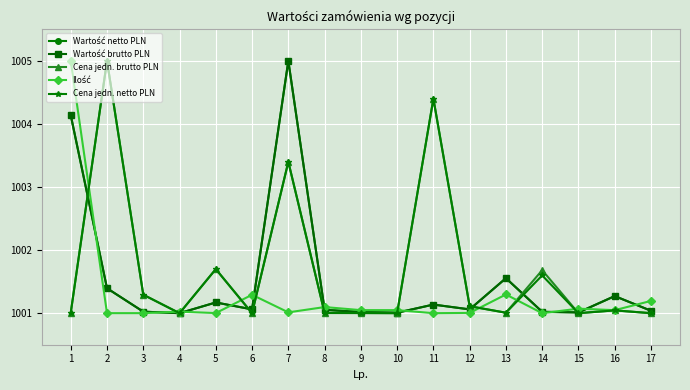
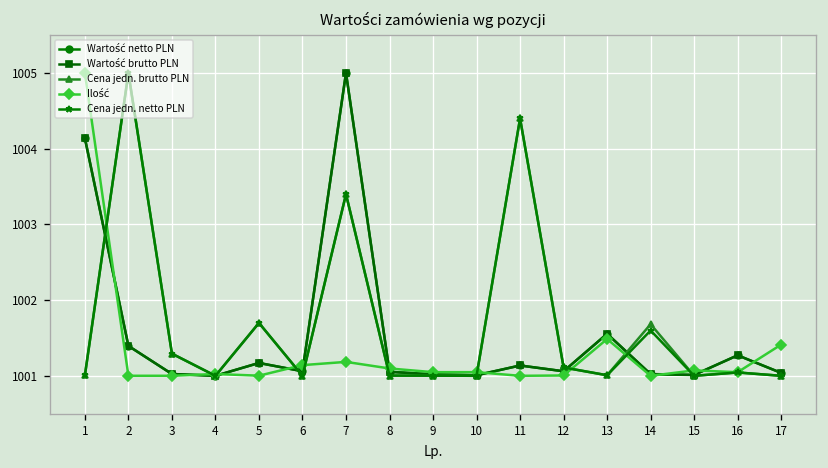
  {
    "Ilość": {
      "2": 1001.0,
      "5": 1001.0,
-     "6": 1001.3,
-     "7": 1001.0,
+     "6": 1001.1,
+     "7": 1001.2,
      "8": 1001.1,
      "11": 1001.0,
      "12": 1001.0,
-     "13": 1001.3,
+     "13": 1001.5,
      "15": 1001.1,
-     "17": 1001.2
+     "17": 1001.4
    }
  }
